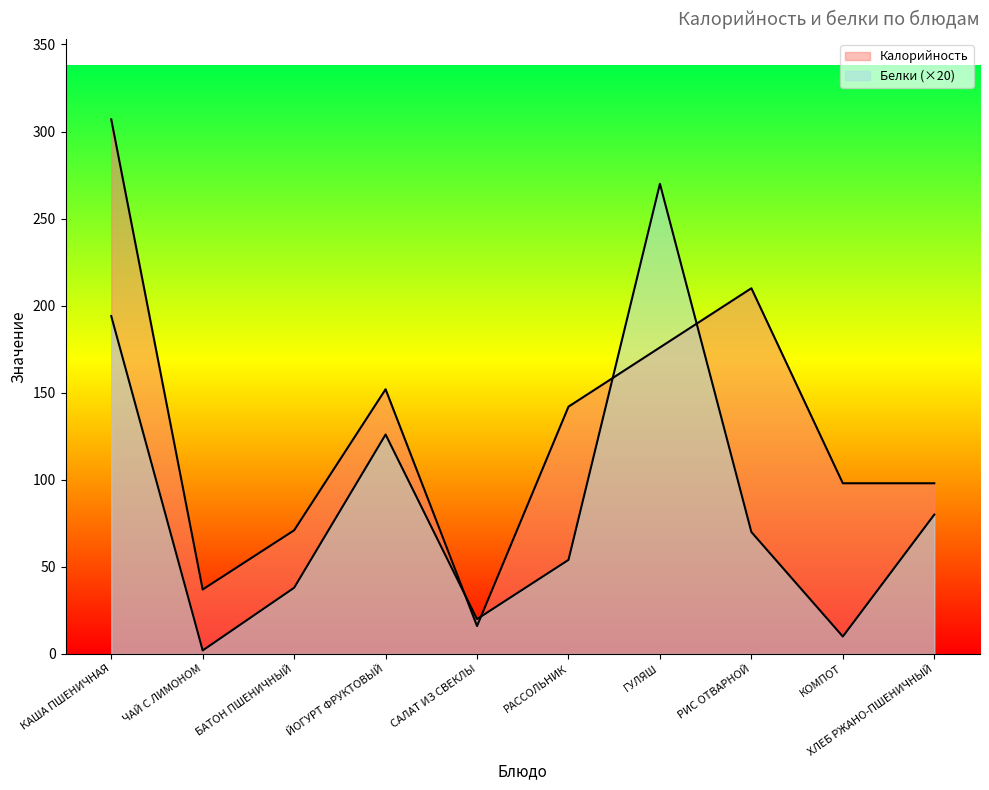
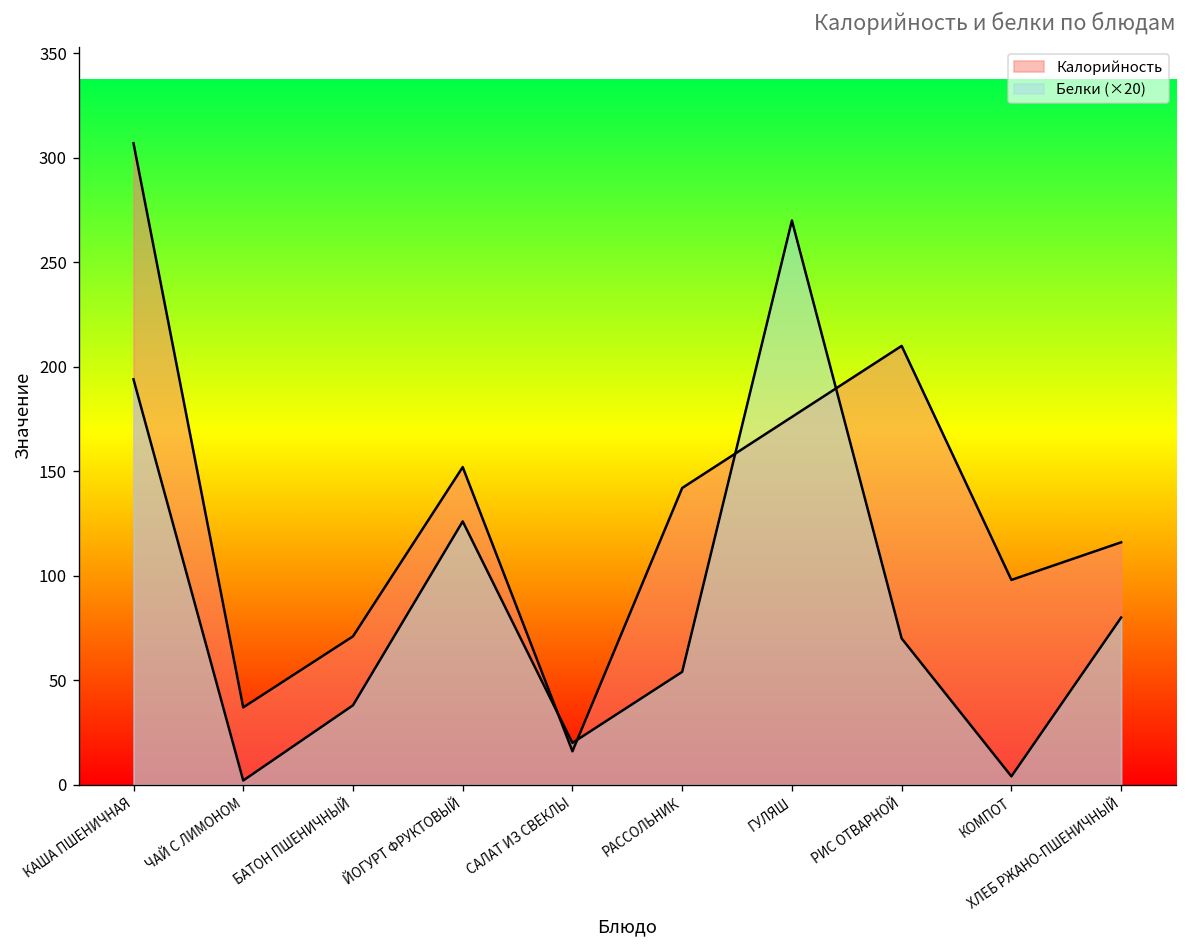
  {
    "Калорийность": {
      "КАША ПШЕНИЧНАЯ": 307,
      "ЧАЙ С ЛИМОНОМ": 37,
      "БАТОН ПШЕНИЧНЫЙ": 71,
      "ЙОГУРТ ФРУКТОВЫЙ": 152,
      "САЛАТ ИЗ СВЕКЛЫ": 16,
      "РАССОЛЬНИК": 142,
      "ГУЛЯШ": 176,
      "РИС ОТВАРНОЙ": 210,
      "КОМПОТ": 98,
-     "ХЛЕБ РЖАНО-ПШЕНИЧНЫЙ": 98
+     "ХЛЕБ РЖАНО-ПШЕНИЧНЫЙ": 116
    },
    "Белки (×20)": {
      "КАША ПШЕНИЧНАЯ": 194,
      "ЧАЙ С ЛИМОНОМ": 2,
      "БАТОН ПШЕНИЧНЫЙ": 38,
      "ЙОГУРТ ФРУКТОВЫЙ": 126,
      "САЛАТ ИЗ СВЕКЛЫ": 20,
      "РАССОЛЬНИК": 54,
      "ГУЛЯШ": 270,
      "РИС ОТВАРНОЙ": 70,
-     "КОМПОТ": 10,
+     "КОМПОТ": 4,
      "ХЛЕБ РЖАНО-ПШЕНИЧНЫЙ": 80
    }
  }
